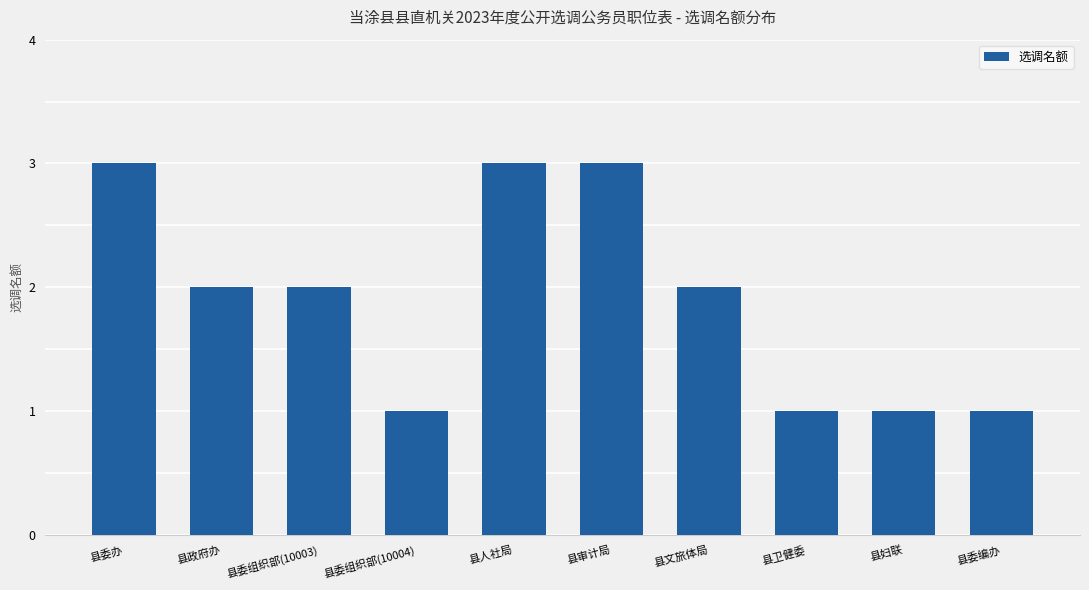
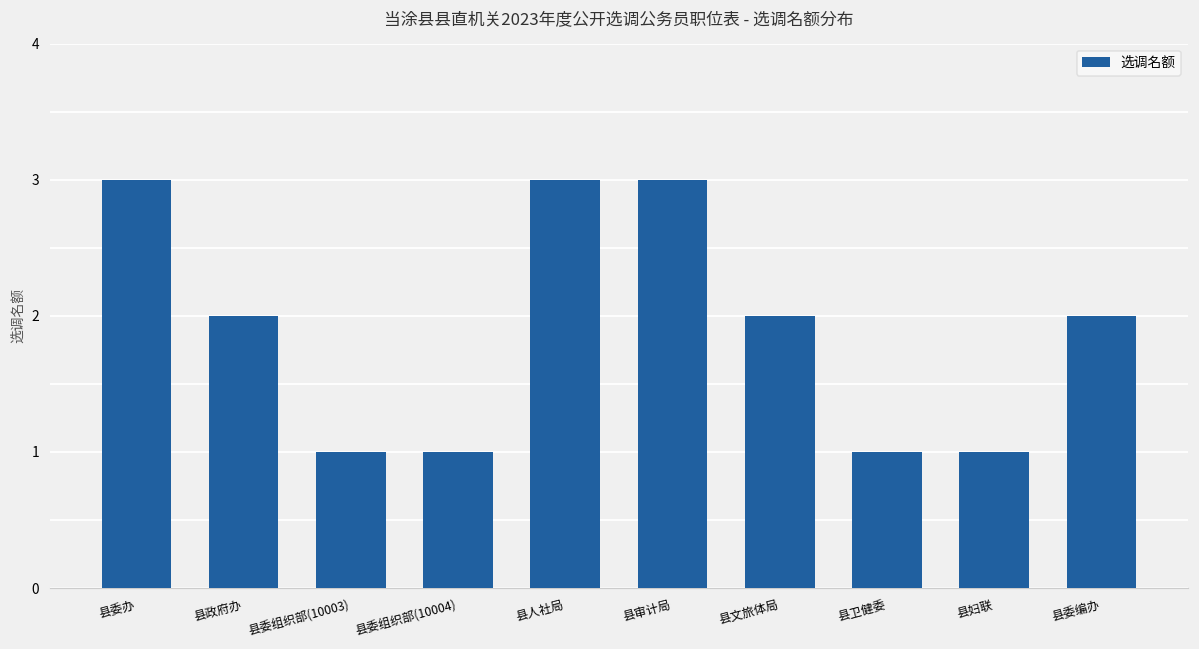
  {
    "县委办": 3,
    "县政府办": 2,
-   "县委组织部(10003)": 2,
+   "县委组织部(10003)": 1,
    "县委组织部(10004)": 1,
    "县人社局": 3,
    "县审计局": 3,
    "县文旅体局": 2,
    "县卫健委": 1,
    "县妇联": 1,
-   "县委编办": 1
+   "县委编办": 2
  }
